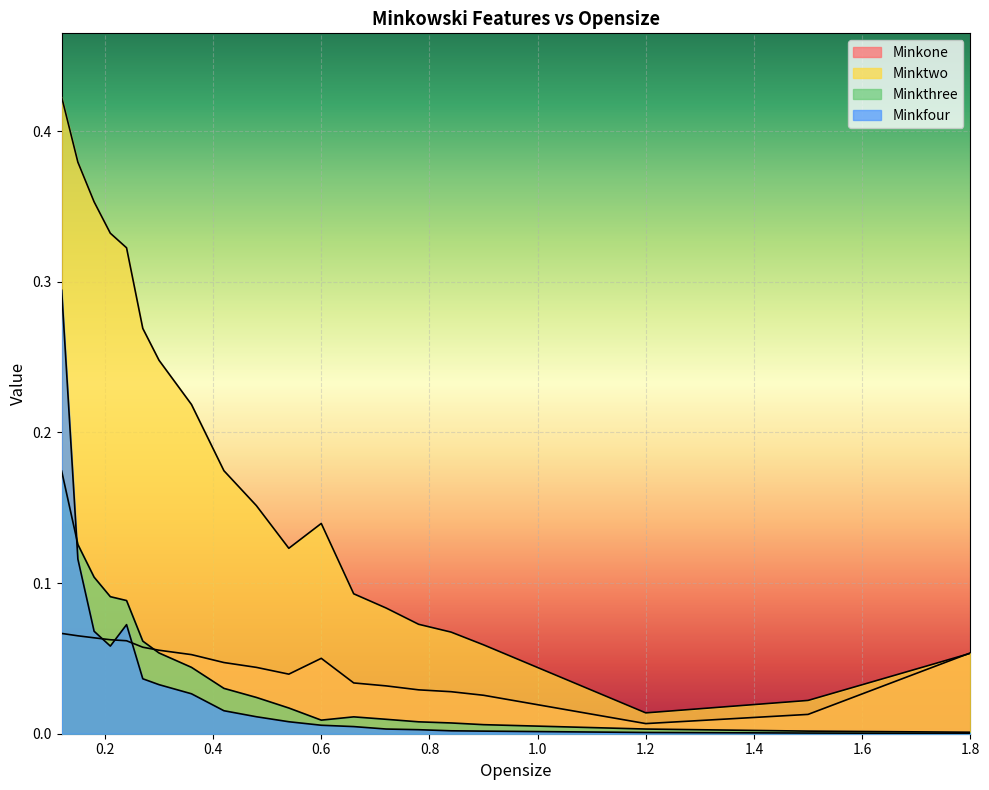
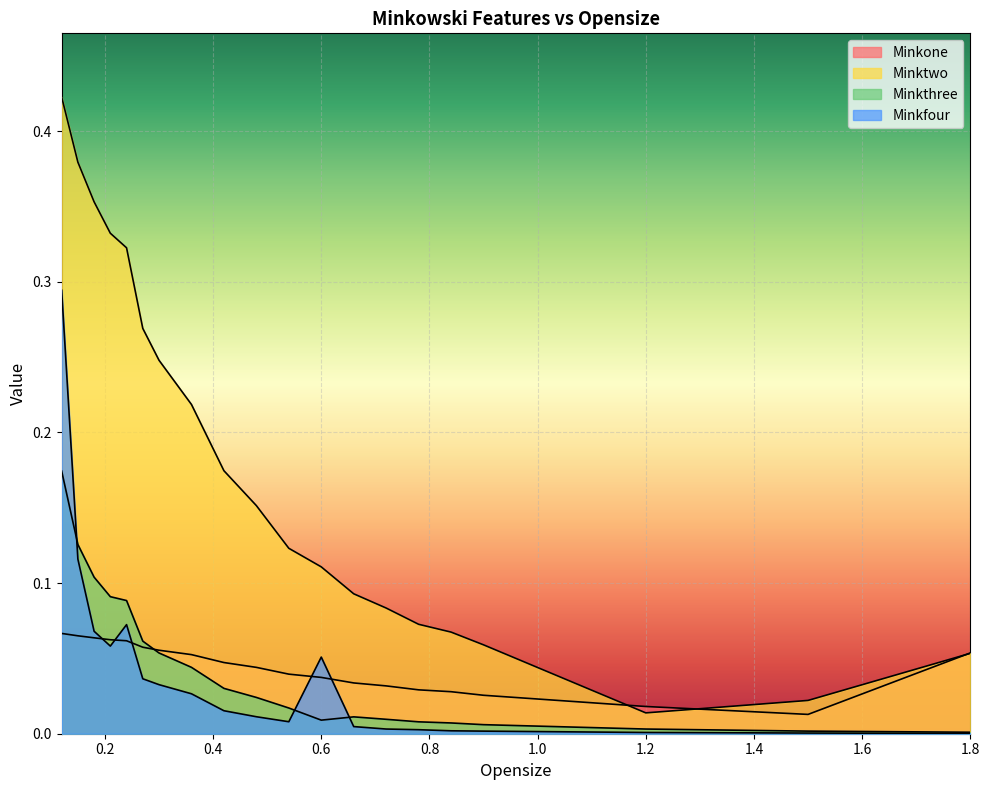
  {
    "Minkone": {
-     "0.6": 0.050,
-     "1.2": 0.007
+     "0.6": 0.037,
+     "1.2": 0.018
    },
    "Minktwo": {
-     "0.6": 0.140,
+     "0.6": 0.111,
      "1.2": 0.014
    },
    "Minkthree": {
      "0.6": 0.009,
      "1.2": 0.003
    },
    "Minkfour": {
-     "0.6": 0.006,
+     "0.6": 0.051,
      "1.2": 0.001
    }
  }
